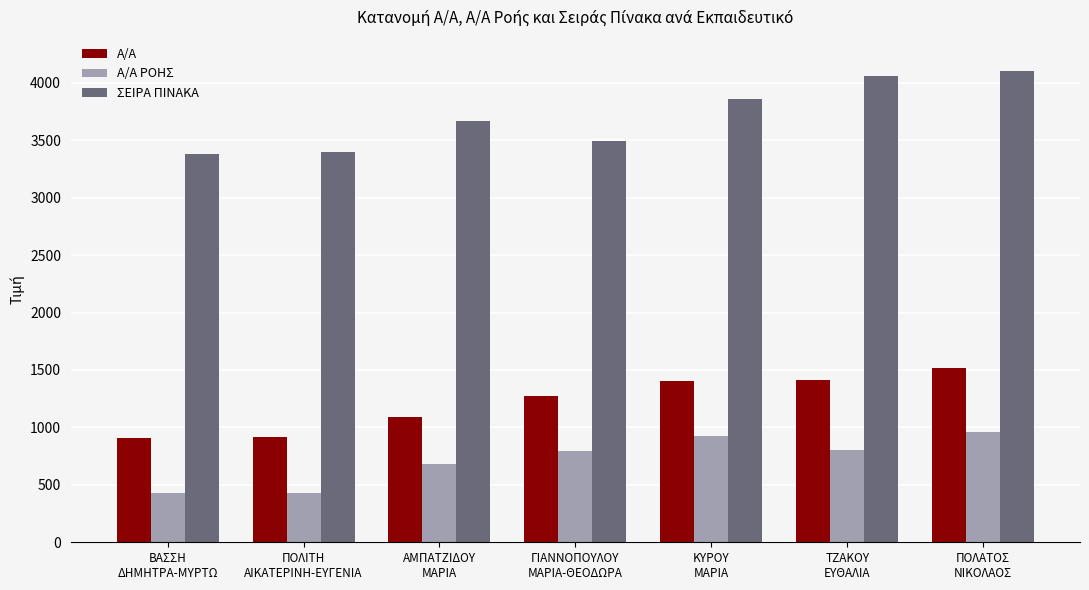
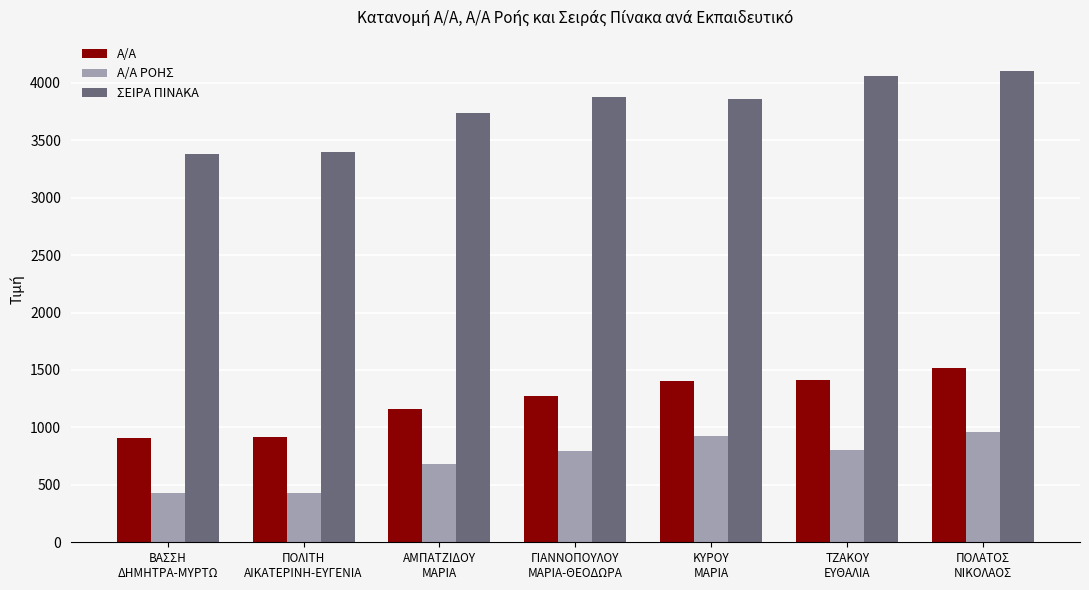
  {
    "Α/Α": {
      "ΒΑΣΣΗ ΔΗΜΗΤΡΑ-ΜΥΡΤΩ": 910,
      "ΠΟΛΙΤΗ ΑΙΚΑΤΕΡΙΝΗ-ΕΥΓΕΝΙΑ": 910,
-     "ΑΜΠΑΤΖΙΔΟΥ ΜΑΡΙΑ": 1090,
+     "ΑΜΠΑΤΖΙΔΟΥ ΜΑΡΙΑ": 1160,
      "ΓΙΑΝΝΟΠΟΥΛΟΥ ΜΑΡΙΑ-ΘΕΟΔΩΡΑ": 1280,
      "ΚΥΡΟΥ ΜΑΡΙΑ": 1410,
      "ΤΖΑΚΟΥ ΕΥΘΑΛΙΑ": 1420,
      "ΠΟΛΑΤΟΣ ΝΙΚΟΛΑΟΣ": 1520
    },
    "Α/Α ΡΟΗΣ": {
      "ΒΑΣΣΗ ΔΗΜΗΤΡΑ-ΜΥΡΤΩ": 430,
      "ΠΟΛΙΤΗ ΑΙΚΑΤΕΡΙΝΗ-ΕΥΓΕΝΙΑ": 430,
      "ΑΜΠΑΤΖΙΔΟΥ ΜΑΡΙΑ": 680,
      "ΓΙΑΝΝΟΠΟΥΛΟΥ ΜΑΡΙΑ-ΘΕΟΔΩΡΑ": 790,
      "ΚΥΡΟΥ ΜΑΡΙΑ": 920,
      "ΤΖΑΚΟΥ ΕΥΘΑΛΙΑ": 810,
      "ΠΟΛΑΤΟΣ ΝΙΚΟΛΑΟΣ": 960
    },
    "ΣΕΙΡΑ ΠΙΝΑΚΑ": {
      "ΒΑΣΣΗ ΔΗΜΗΤΡΑ-ΜΥΡΤΩ": 3380,
      "ΠΟΛΙΤΗ ΑΙΚΑΤΕΡΙΝΗ-ΕΥΓΕΝΙΑ": 3400,
-     "ΑΜΠΑΤΖΙΔΟΥ ΜΑΡΙΑ": 3670,
-     "ΓΙΑΝΝΟΠΟΥΛΟΥ ΜΑΡΙΑ-ΘΕΟΔΩΡΑ": 3500,
+     "ΑΜΠΑΤΖΙΔΟΥ ΜΑΡΙΑ": 3740,
+     "ΓΙΑΝΝΟΠΟΥΛΟΥ ΜΑΡΙΑ-ΘΕΟΔΩΡΑ": 3880,
      "ΚΥΡΟΥ ΜΑΡΙΑ": 3860,
      "ΤΖΑΚΟΥ ΕΥΘΑΛΙΑ": 4060,
      "ΠΟΛΑΤΟΣ ΝΙΚΟΛΑΟΣ": 4100
    }
  }
